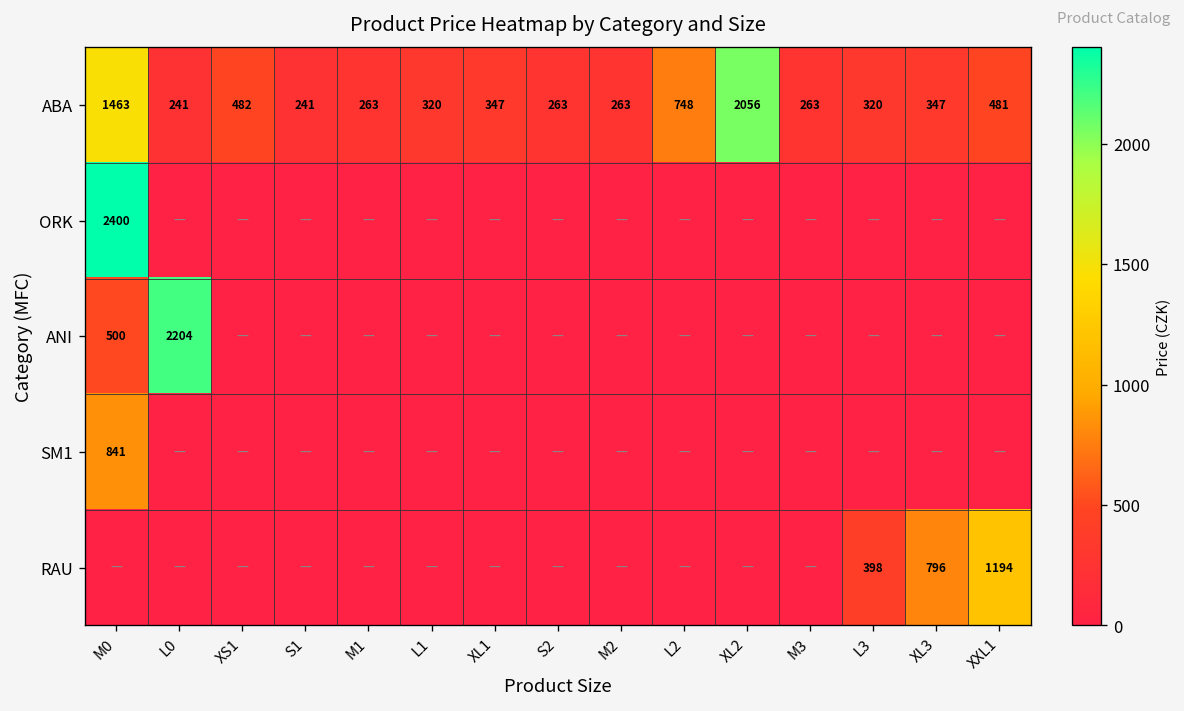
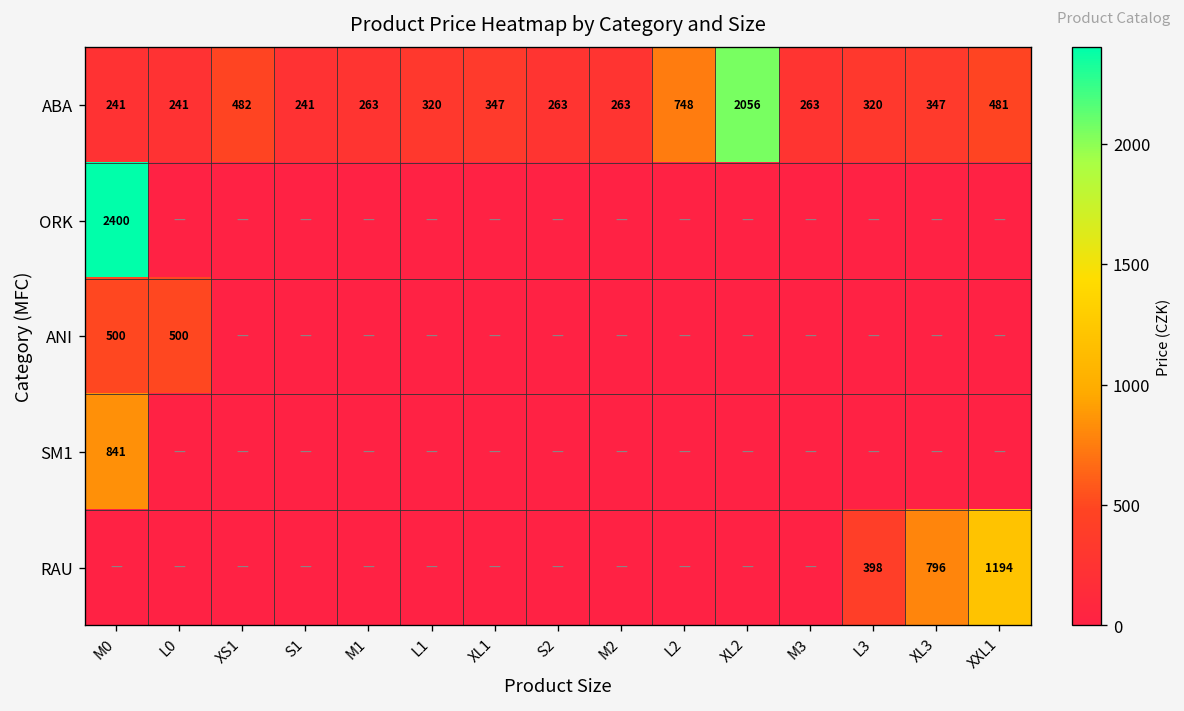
  {
    "ABA": {
-     "M0": 1463,
+     "M0": 241,
      "L0": 241,
      "XS1": 482,
      "S1": 241,
      "M1": 263,
      "L1": 320,
      "XL1": 347,
      "S2": 263,
      "M2": 263,
      "L2": 748,
      "XL2": 2056,
      "M3": 263,
      "L3": 320,
      "XL3": 347,
      "XXL1": 481
    },
    "ORK": {
      "M0": 2400
    },
    "ANI": {
      "M0": 500,
-     "L0": 2204
+     "L0": 500
    },
    "SM1": {
      "M0": 841
    },
    "RAU": {
      "L3": 398,
      "XL3": 796,
      "XXL1": 1194
    }
  }
